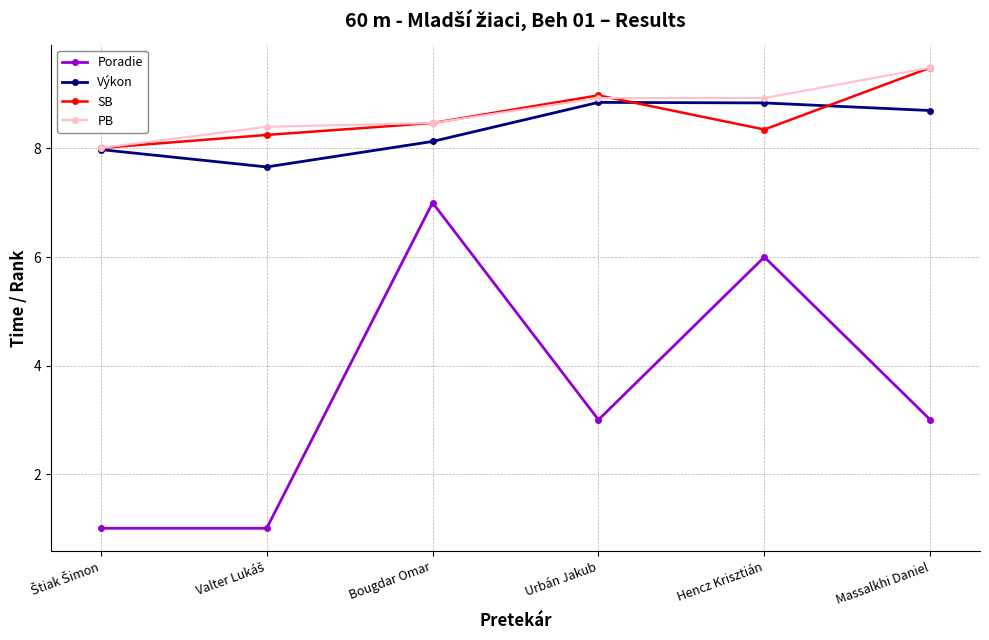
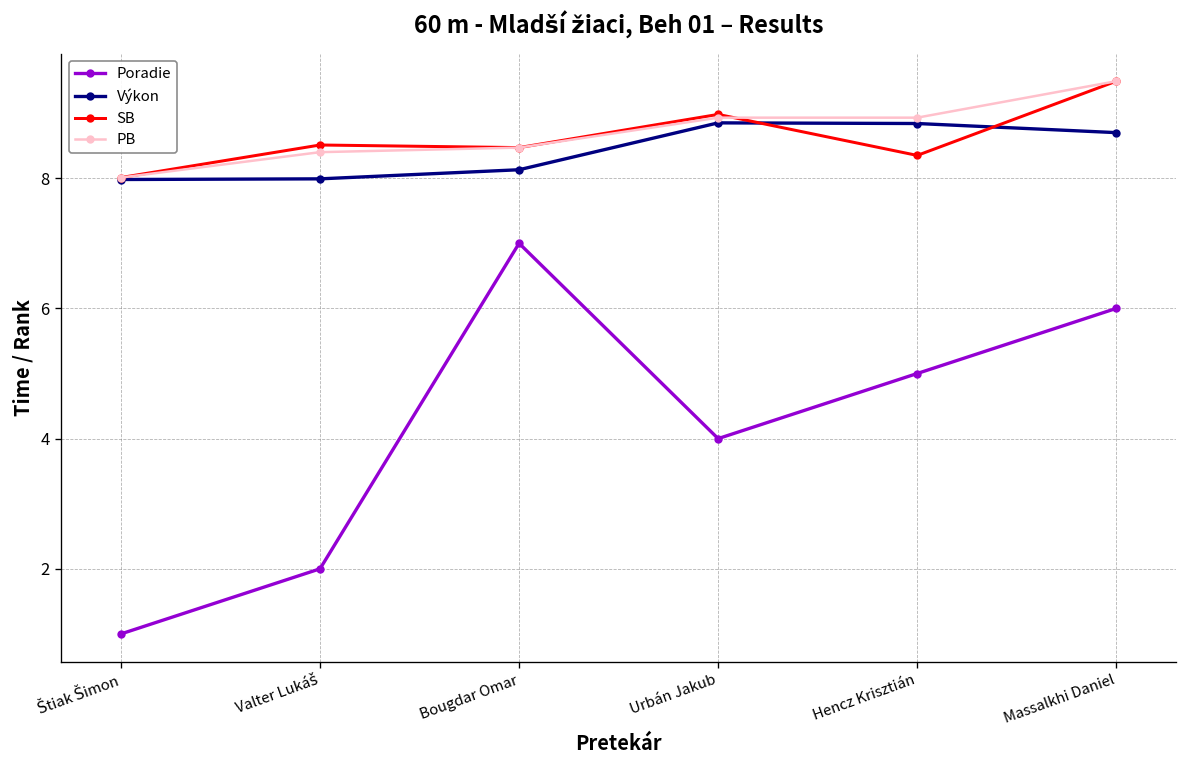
  {
    "Poradie": {
      "Štiak Šimon": 1,
-     "Valter Lukáš": 1,
+     "Valter Lukáš": 2,
      "Bougdar Omar": 7,
-     "Urbán Jakub": 3,
-     "Hencz Krisztián": 6,
-     "Massalkhi Daniel": 3
+     "Urbán Jakub": 4,
+     "Hencz Krisztián": 5,
+     "Massalkhi Daniel": 6
    },
    "Výkon": {
-     "Valter Lukáš": 7.7,
+     "Valter Lukáš": 8.0,
      "Bougdar Omar": 8.1,
      "Urbán Jakub": 8.9,
      "Hencz Krisztián": 8.8,
      "Massalkhi Daniel": 8.7
    },
    "SB": {
-     "Valter Lukáš": 8.3,
+     "Valter Lukáš": 8.5,
      "Urbán Jakub": 9.0,
      "Hencz Krisztián": 8.4
    },
    "PB": {
      "Valter Lukáš": 8.4,
      "Urbán Jakub": 8.9,
      "Hencz Krisztián": 8.9
    }
  }
